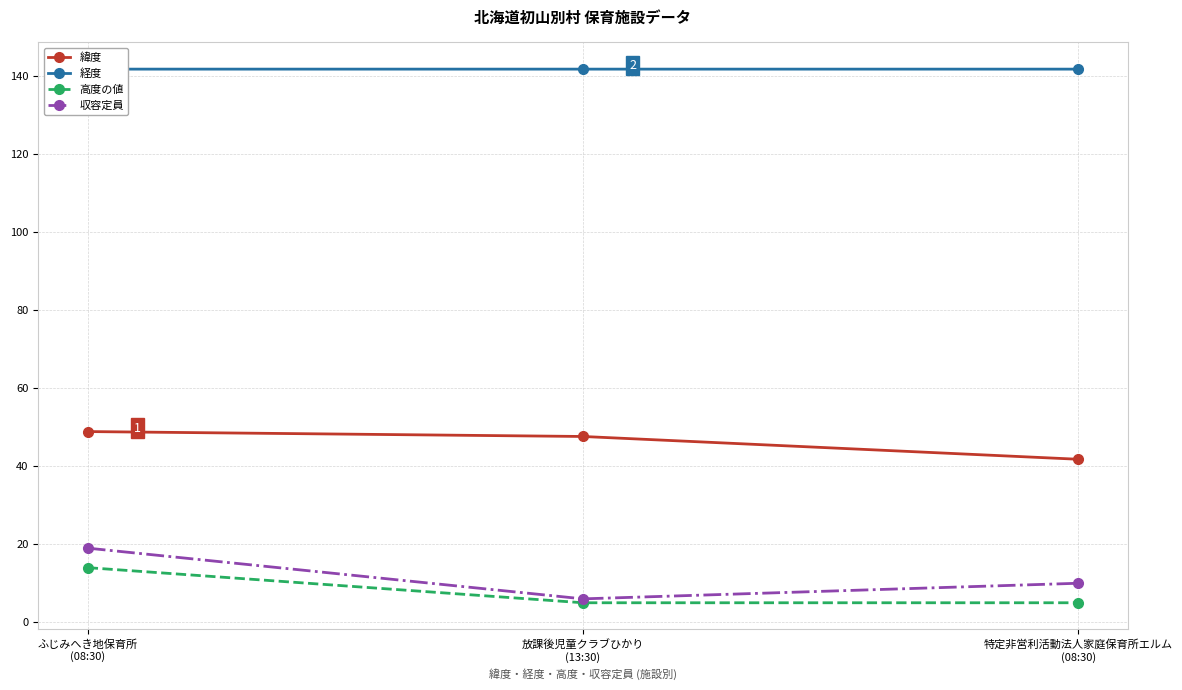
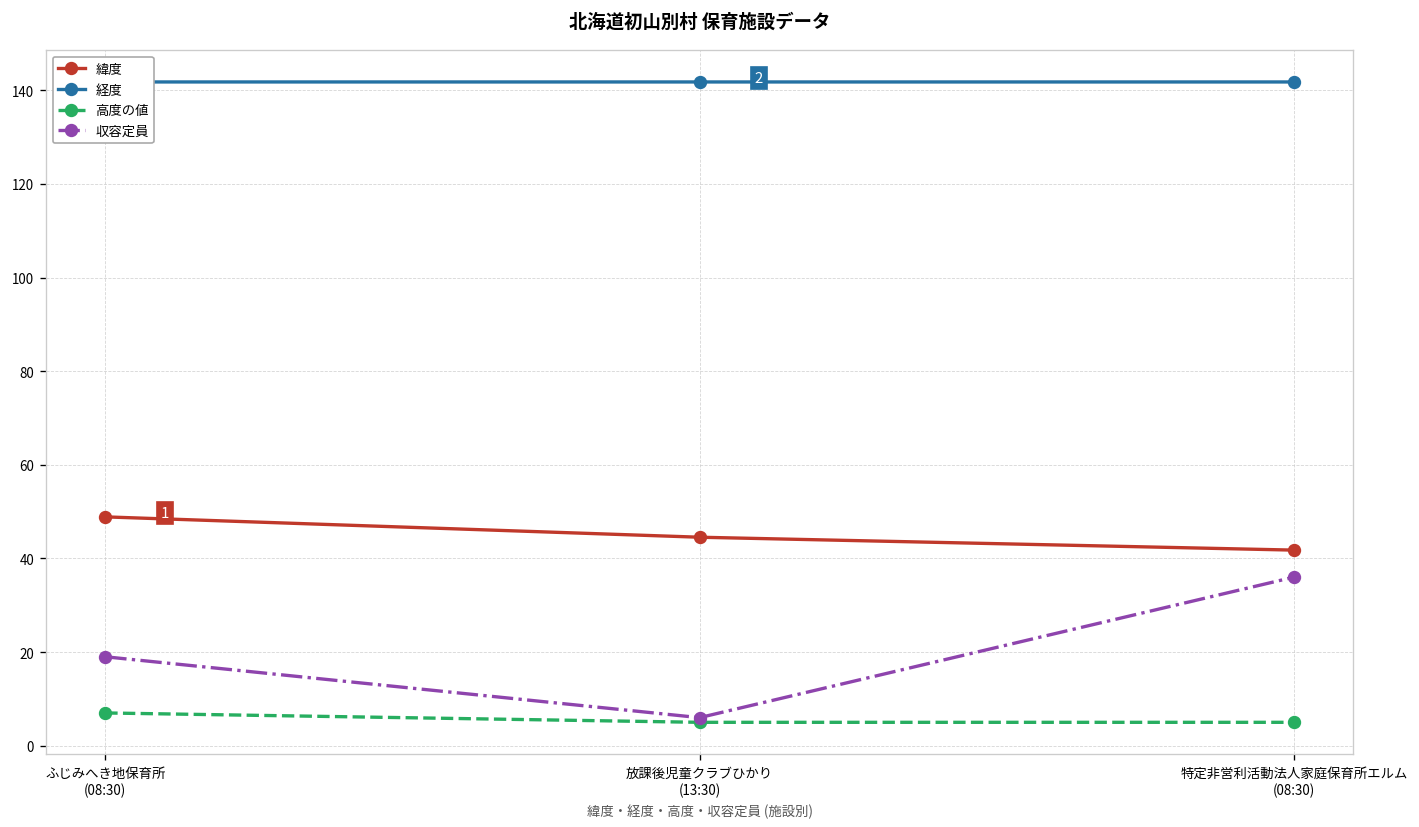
  {
    "緯度": {
      "ふじみへき地保育所 (08:30)": 49,
-     "放課後児童クラブひかり (13:30)": 48,
+     "放課後児童クラブひかり (13:30)": 45,
      "特定非営利活動法人家庭保育所エルム (08:30)": 42
    },
    "経度": {
      "放課後児童クラブひかり (13:30)": 142,
      "特定非営利活動法人家庭保育所エルム (08:30)": 142
    },
    "高度の値": {
-     "ふじみへき地保育所 (08:30)": 14,
+     "ふじみへき地保育所 (08:30)": 7,
      "放課後児童クラブひかり (13:30)": 5,
      "特定非営利活動法人家庭保育所エルム (08:30)": 5
    },
    "収容定員": {
      "ふじみへき地保育所 (08:30)": 19,
      "放課後児童クラブひかり (13:30)": 6,
-     "特定非営利活動法人家庭保育所エルム (08:30)": 10
+     "特定非営利活動法人家庭保育所エルム (08:30)": 36
    }
  }
